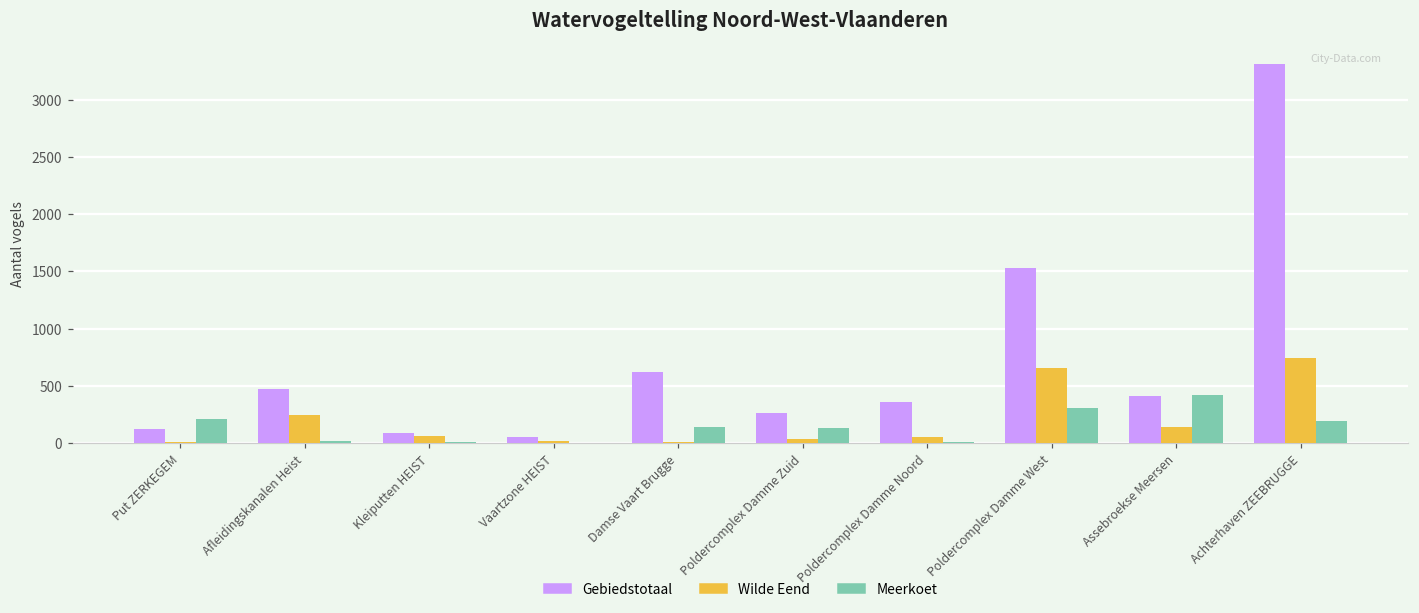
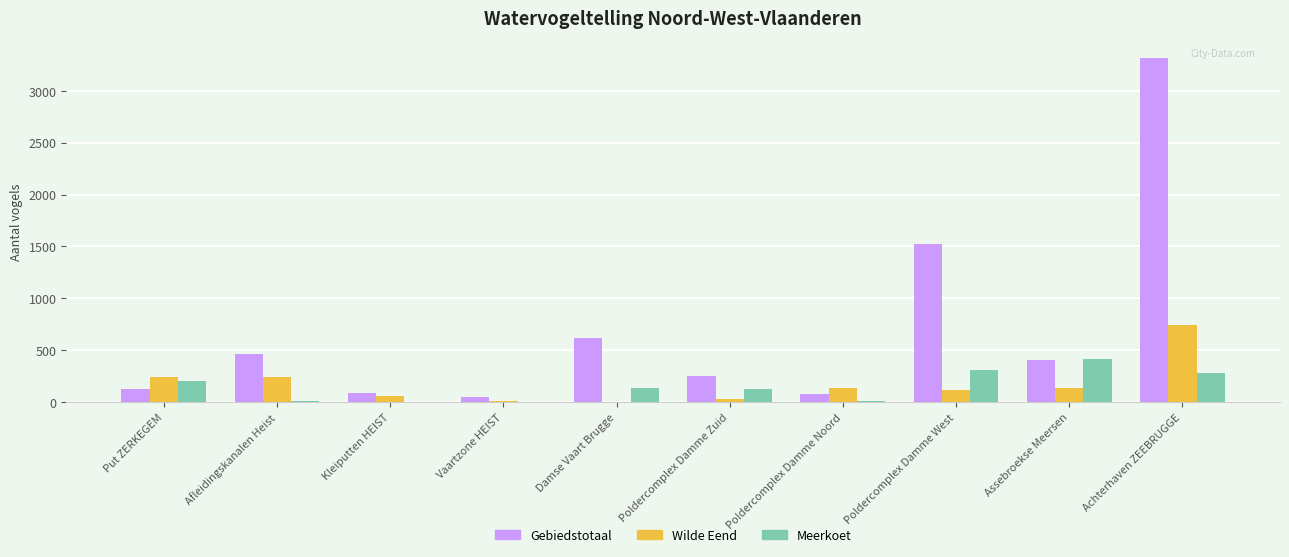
  {
    "Gebiedstotaal": {
      "Put ZERKEGEM": 120,
      "Afleidingskanalen Heist": 470,
      "Kleiputten HEIST": 80,
      "Vaartzone HEIST": 50,
      "Damse Vaart Brugge": 620,
      "Poldercomplex Damme Zuid": 260,
-     "Poldercomplex Damme Noord": 360,
+     "Poldercomplex Damme Noord": 80,
      "Poldercomplex Damme West": 1530,
      "Assebroekse Meersen": 410,
      "Achterhaven ZEEBRUGGE": 3320
    },
    "Wilde Eend": {
-     "Put ZERKEGEM": 10,
+     "Put ZERKEGEM": 250,
      "Afleidingskanalen Heist": 250,
      "Kleiputten HEIST": 60,
      "Poldercomplex Damme Zuid": 30,
-     "Poldercomplex Damme Noord": 50,
-     "Poldercomplex Damme West": 650,
+     "Poldercomplex Damme Noord": 140,
+     "Poldercomplex Damme West": 120,
      "Assebroekse Meersen": 140,
      "Achterhaven ZEEBRUGGE": 740
    },
    "Meerkoet": {
      "Put ZERKEGEM": 200,
      "Vaartzone HEIST": 0,
      "Damse Vaart Brugge": 140,
      "Poldercomplex Damme Zuid": 130,
      "Poldercomplex Damme West": 310,
      "Assebroekse Meersen": 420,
-     "Achterhaven ZEEBRUGGE": 190
+     "Achterhaven ZEEBRUGGE": 280
    }
  }
